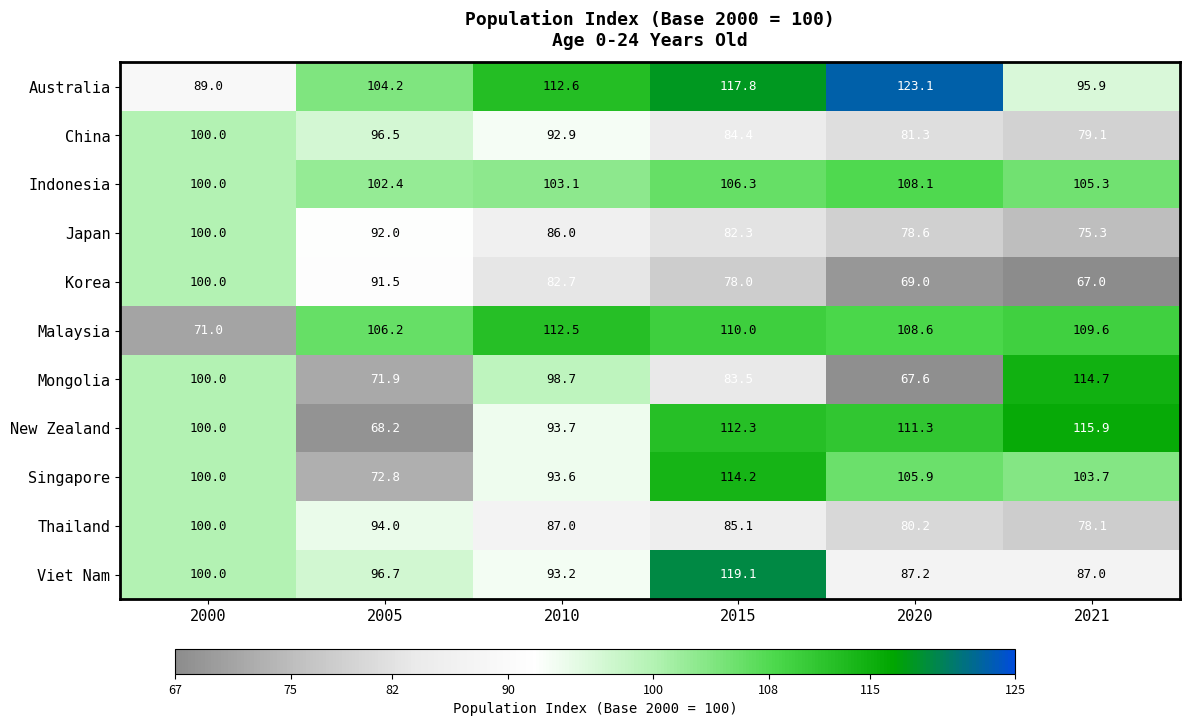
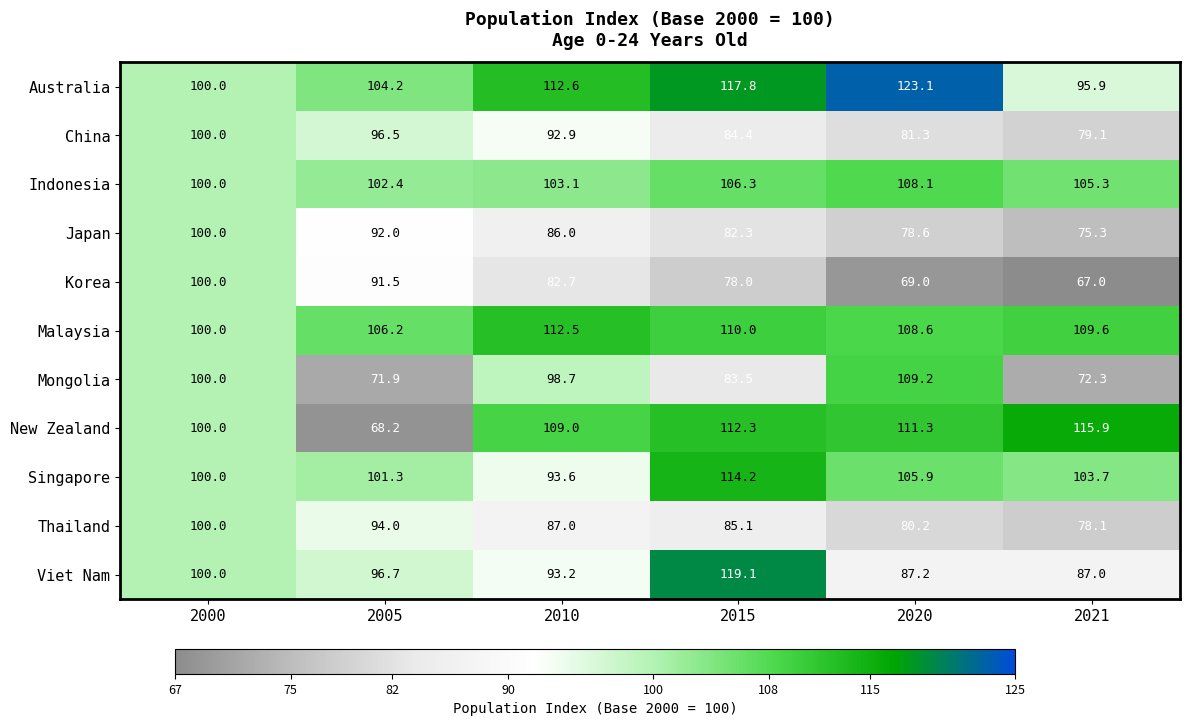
  {
    "Australia": {
-     "2000": 89.0,
+     "2000": 100.0,
      "2005": 104.2,
      "2010": 112.6,
      "2015": 117.8,
      "2020": 123.1,
      "2021": 95.9
    },
    "China": {
      "2000": 100.0,
      "2005": 96.5,
      "2010": 92.9
    },
    "Indonesia": {
      "2000": 100.0,
      "2005": 102.4,
      "2010": 103.1,
      "2015": 106.3,
      "2020": 108.1,
      "2021": 105.3
    },
    "Japan": {
      "2000": 100.0,
      "2005": 92.0,
      "2010": 86.0,
      "2021": 75.3
    },
    "Korea": {
      "2000": 100.0,
      "2005": 91.5,
      "2015": 78.0,
      "2020": 69.0,
      "2021": 67.0
    },
    "Malaysia": {
-     "2000": 71.0,
+     "2000": 100.0,
      "2005": 106.2,
      "2010": 112.5,
      "2015": 110.0,
      "2020": 108.6,
      "2021": 109.6
    },
    "Mongolia": {
      "2000": 100.0,
      "2005": 71.9,
      "2010": 98.7,
-     "2020": 67.6,
-     "2021": 114.7
+     "2020": 109.2,
+     "2021": 72.3
    },
    "New Zealand": {
      "2000": 100.0,
      "2005": 68.2,
-     "2010": 93.7,
+     "2010": 109.0,
      "2015": 112.3,
      "2020": 111.3,
      "2021": 115.9
    },
    "Singapore": {
      "2000": 100.0,
-     "2005": 72.8,
+     "2005": 101.3,
      "2010": 93.6,
      "2015": 114.2,
      "2020": 105.9,
      "2021": 103.7
    },
    "Thailand": {
      "2000": 100.0,
      "2005": 94.0,
      "2010": 87.0,
      "2015": 85.1,
      "2021": 78.1
    },
    "Viet Nam": {
      "2000": 100.0,
      "2005": 96.7,
      "2010": 93.2,
      "2015": 119.1,
      "2020": 87.2,
      "2021": 87.0
    }
  }
